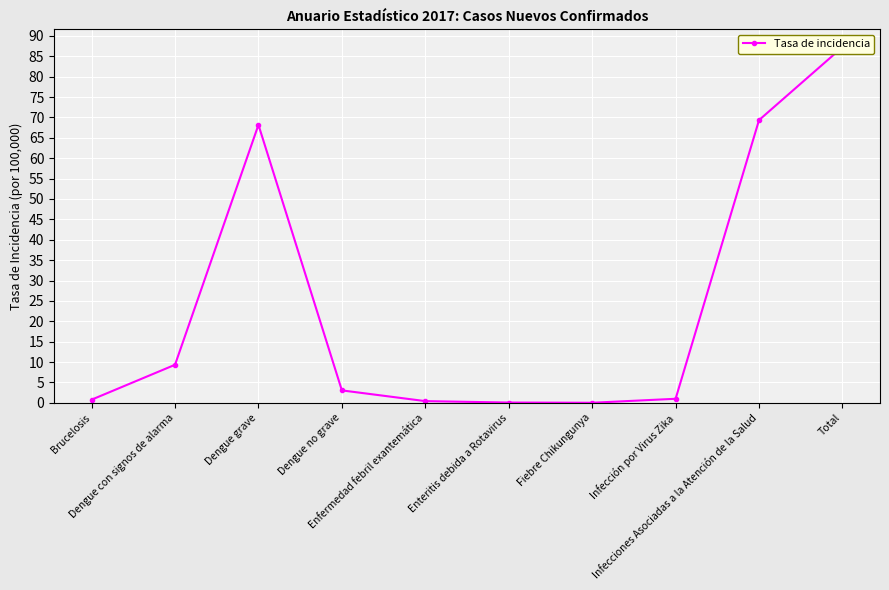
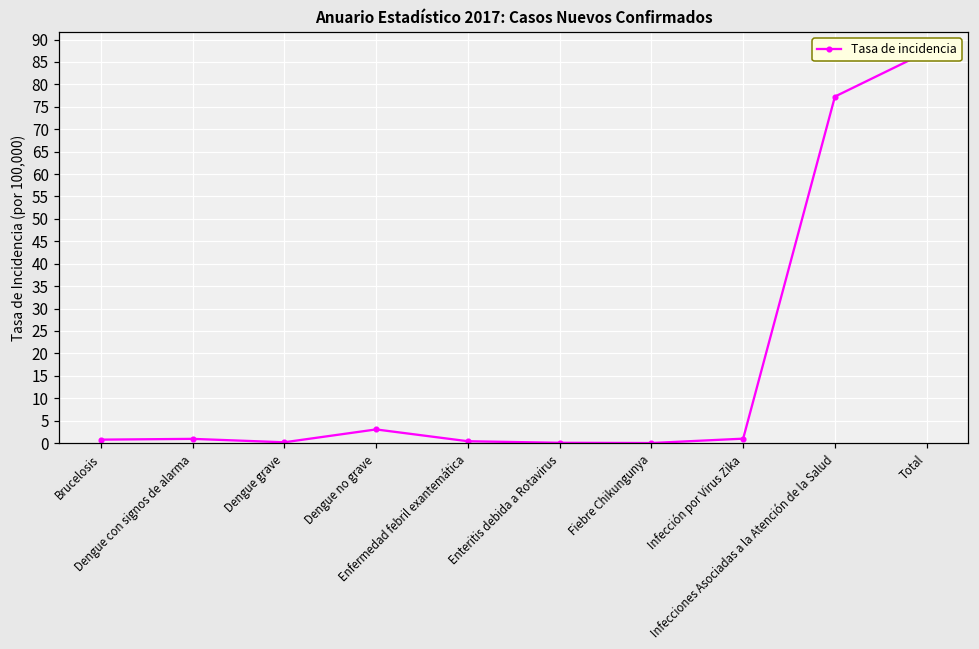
  {
    "Brucelosis": 1,
-   "Dengue con signos de alarma": 9,
-   "Dengue grave": 68,
+   "Dengue con signos de alarma": 1,
+   "Dengue grave": 0,
    "Dengue no grave": 3,
    "Enfermedad febril exantemática": 0,
    "Enteritis debida a Rotavirus": 0,
    "Fiebre Chikungunya": 0,
    "Infección por Virus Zika": 1,
-   "Infecciones Asociadas a la Atención de la Salud": 69
+   "Infecciones Asociadas a la Atención de la Salud": 77
  }
